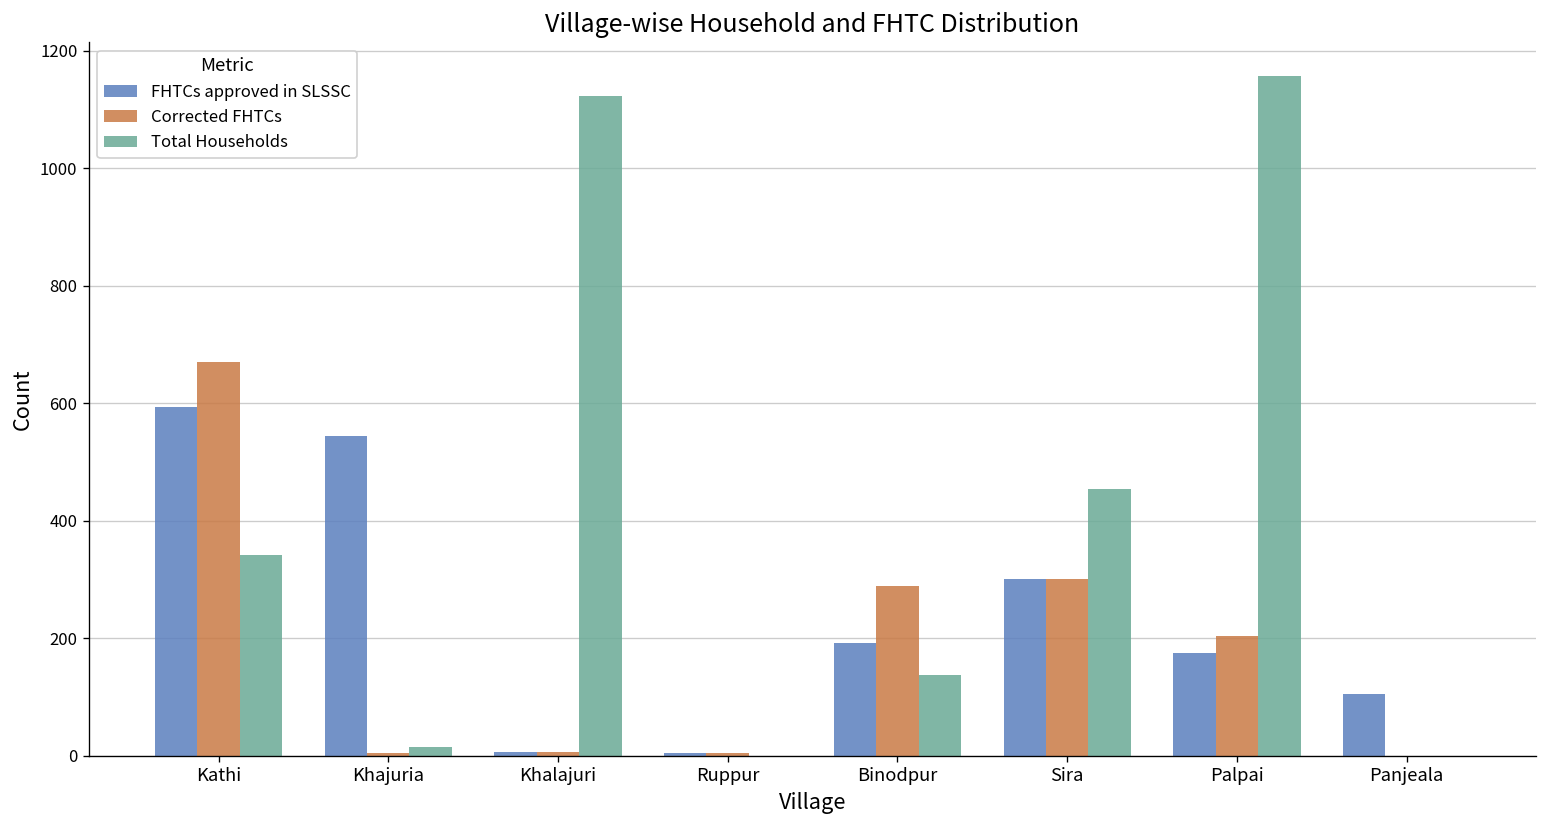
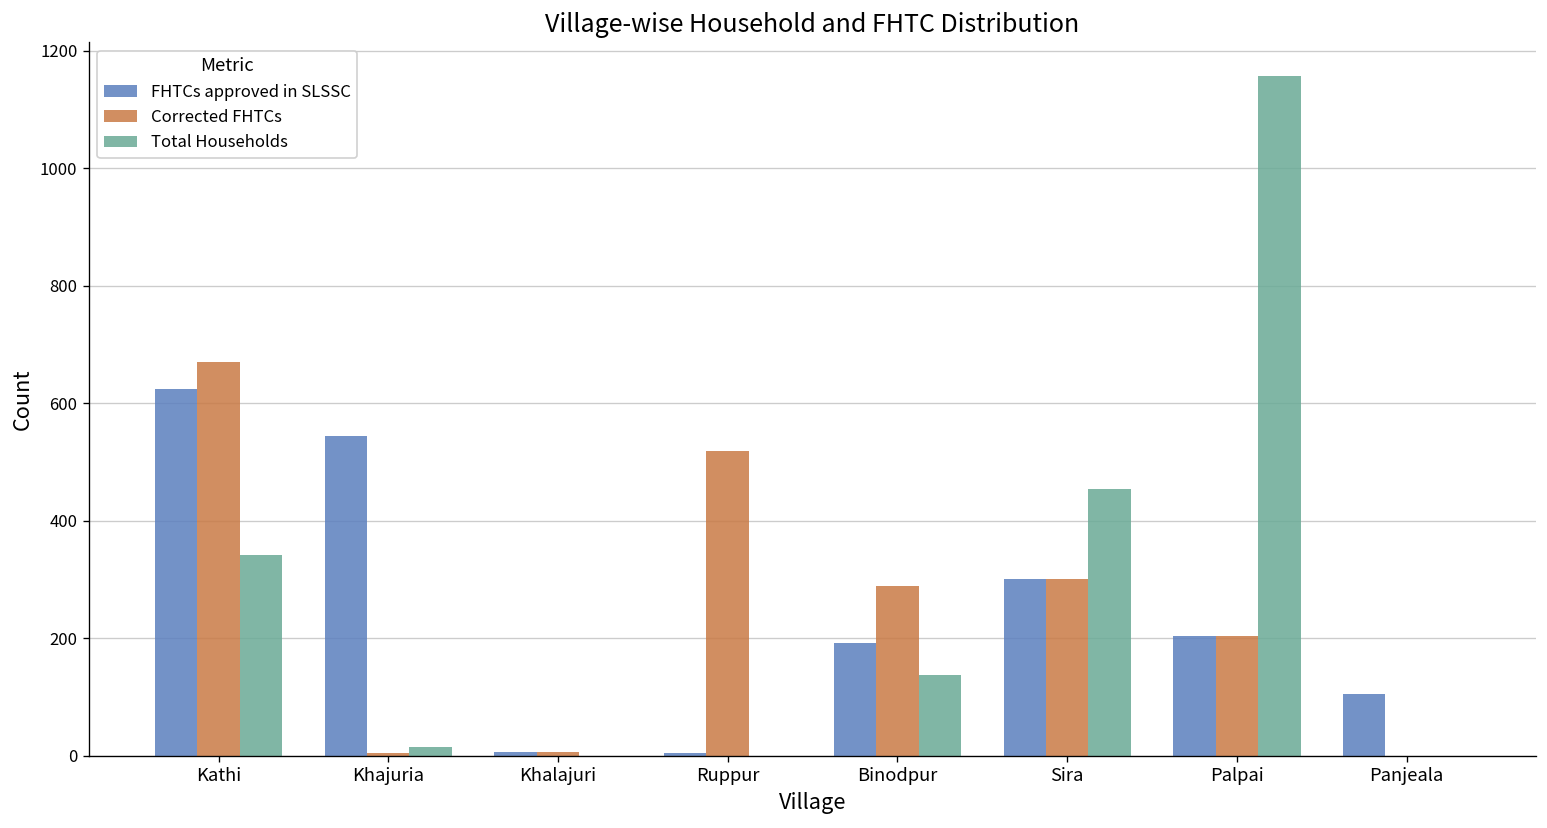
  {
    "FHTCs approved in SLSSC": {
-     "Kathi": 590,
+     "Kathi": 620,
      "Khajuria": 540,
      "Khalajuri": 10,
      "Binodpur": 190,
      "Sira": 300,
-     "Palpai": 170,
+     "Palpai": 200,
      "Panjeala": 110
    },
    "Corrected FHTCs": {
      "Kathi": 670,
      "Khalajuri": 10,
-     "Ruppur": 0,
+     "Ruppur": 520,
      "Binodpur": 290,
      "Sira": 300,
      "Palpai": 200,
      "Panjeala": 0
    },
    "Total Households": {
      "Kathi": 340,
      "Khajuria": 20,
-     "Khalajuri": 1120,
+     "Khalajuri": 0,
      "Ruppur": 0,
      "Binodpur": 140,
      "Sira": 450,
      "Palpai": 1160,
      "Panjeala": 0
    }
  }
